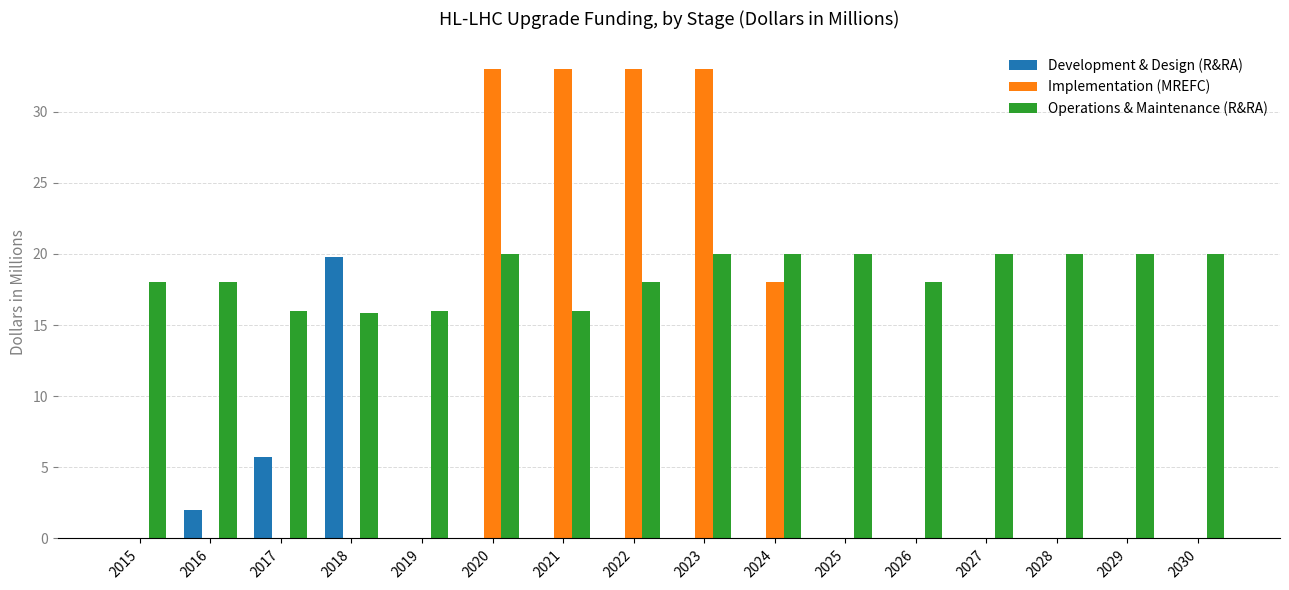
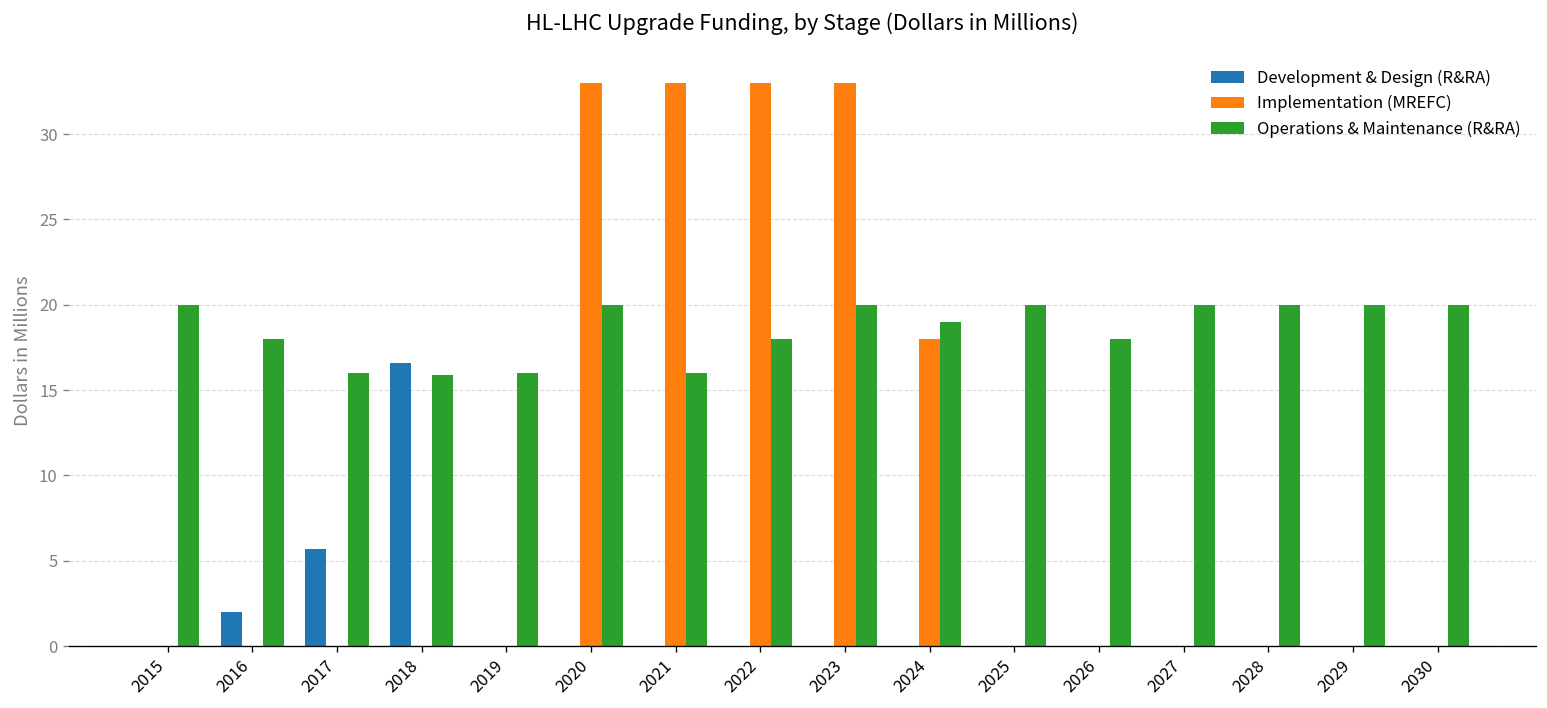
  {
    "Development & Design (R&RA)": {
      "2015": 0.0,
      "2016": 2.0,
      "2017": 5.7,
-     "2018": 19.8,
+     "2018": 16.6,
      "2019": 0.0,
      "2020": 0.0,
      "2021": 0.0,
      "2022": 0.0,
      "2023": 0.0,
      "2024": 0.0,
      "2025": 0.0,
      "2026": 0.0,
      "2027": 0.0,
      "2028": 0.0,
      "2029": 0.0,
      "2030": 0.0
    },
    "Implementation (MREFC)": {
      "2015": 0.0,
      "2016": 0.0,
      "2017": 0.0,
      "2018": 0.0,
      "2019": 0.0,
      "2020": 33.0,
      "2021": 33.0,
      "2022": 33.0,
      "2023": 33.0,
      "2024": 18.0,
      "2025": 0.0,
      "2026": 0.0,
      "2027": 0.0,
      "2028": 0.0,
      "2029": 0.0,
      "2030": 0.0
    },
    "Operations & Maintenance (R&RA)": {
-     "2015": 18,
+     "2015": 20,
      "2016": 18,
      "2017": 16,
      "2018": 16,
      "2019": 16,
      "2020": 20,
      "2021": 16,
      "2022": 18,
      "2023": 20,
-     "2024": 20,
+     "2024": 19,
      "2025": 20,
      "2026": 18,
      "2027": 20,
      "2028": 20,
      "2029": 20,
      "2030": 20
    }
  }
